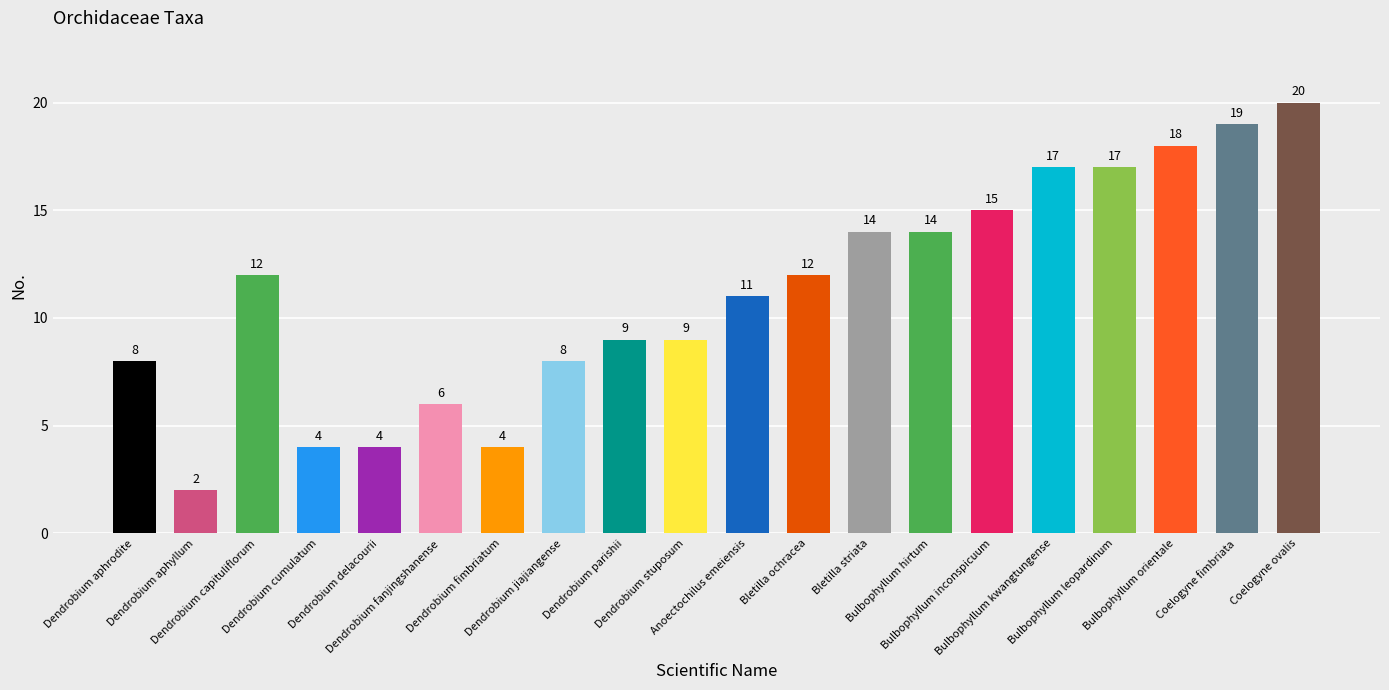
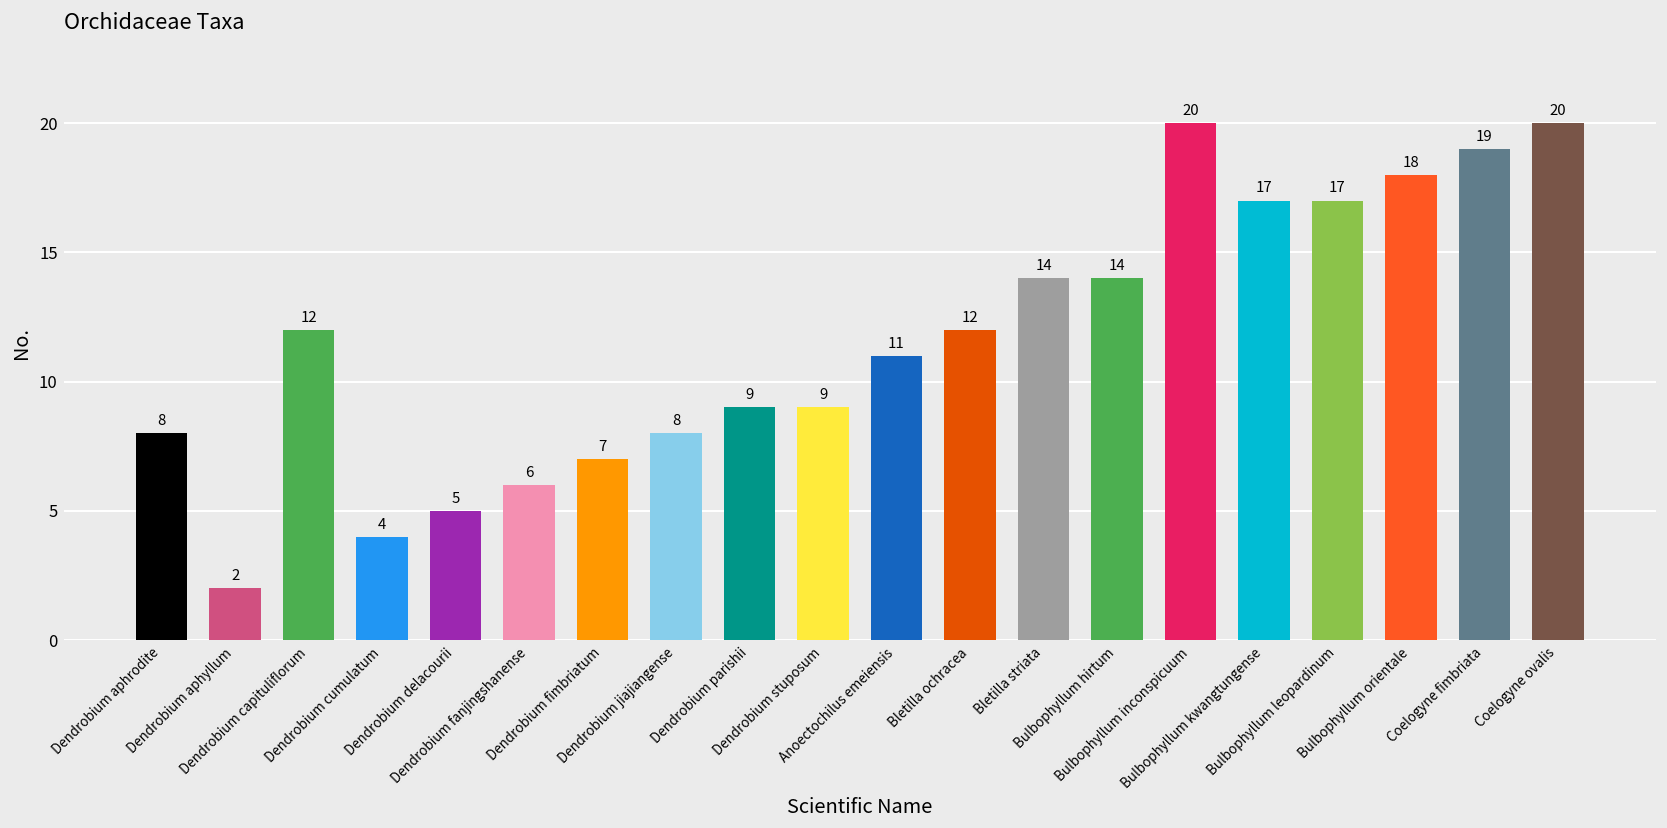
  {
    "Dendrobium aphrodite": 8,
    "Dendrobium aphyllum": 2,
    "Dendrobium capituliflorum": 12,
    "Dendrobium cumulatum": 4,
-   "Dendrobium delacourii": 4,
+   "Dendrobium delacourii": 5,
    "Dendrobium fanjingshanense": 6,
-   "Dendrobium fimbriatum": 4,
+   "Dendrobium fimbriatum": 7,
    "Dendrobium jiajiangense": 8,
    "Dendrobium parishii": 9,
    "Dendrobium stuposum": 9,
    "Anoectochilus emeiensis": 11,
    "Bletilla ochracea": 12,
    "Bletilla striata": 14,
    "Bulbophyllum hirtum": 14,
-   "Bulbophyllum inconspicuum": 15,
+   "Bulbophyllum inconspicuum": 20,
    "Bulbophyllum kwangtungense": 17,
    "Bulbophyllum leopardinum": 17,
    "Bulbophyllum orientale": 18,
    "Coelogyne fimbriata": 19,
    "Coelogyne ovalis": 20
  }
